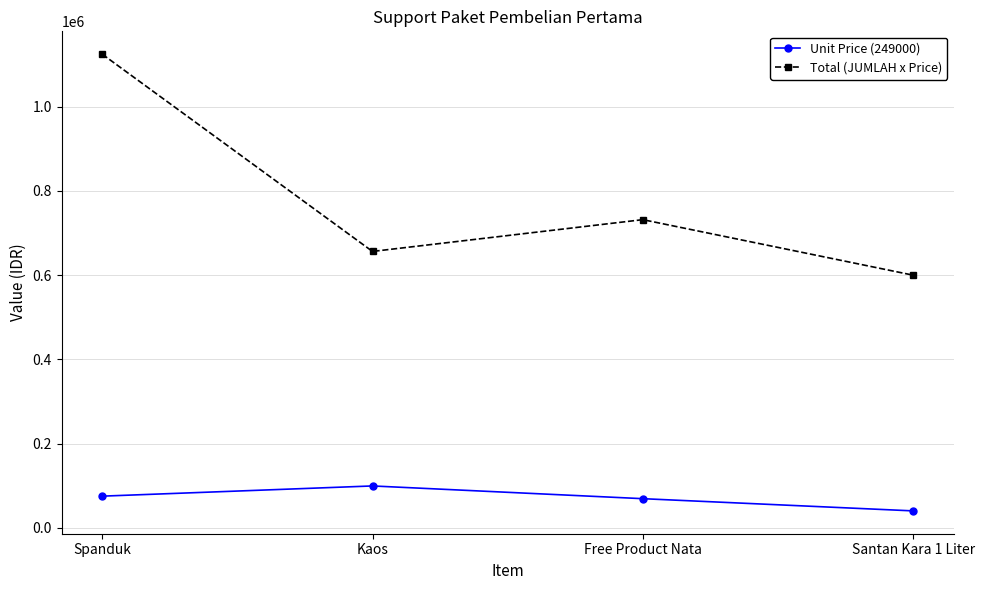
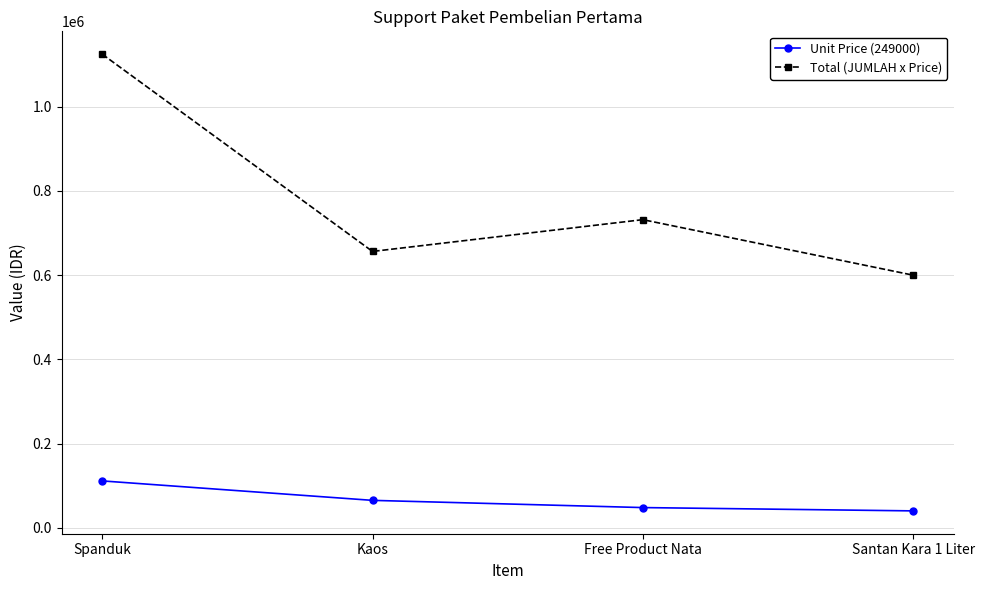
  {
    "Unit Price (249000)": {
-     "Spanduk": 80000,
-     "Kaos": 100000,
-     "Free Product Nata": 70000,
+     "Spanduk": 110000,
+     "Kaos": 70000,
+     "Free Product Nata": 50000,
      "Santan Kara 1 Liter": 40000
    },
    "Total (JUMLAH x Price)": {
      "Spanduk": 1130000,
      "Kaos": 660000,
      "Free Product Nata": 730000,
      "Santan Kara 1 Liter": 600000
    }
  }
